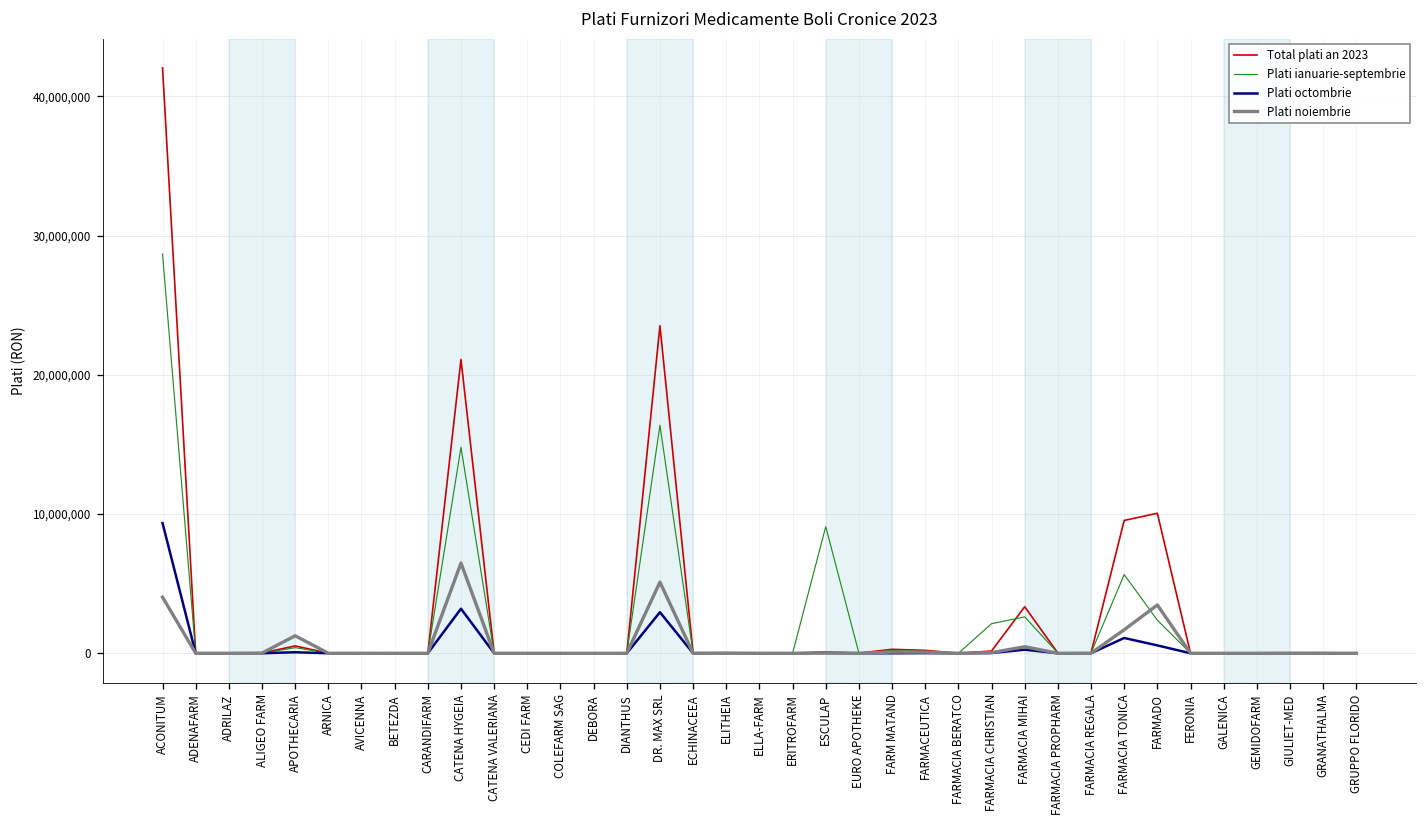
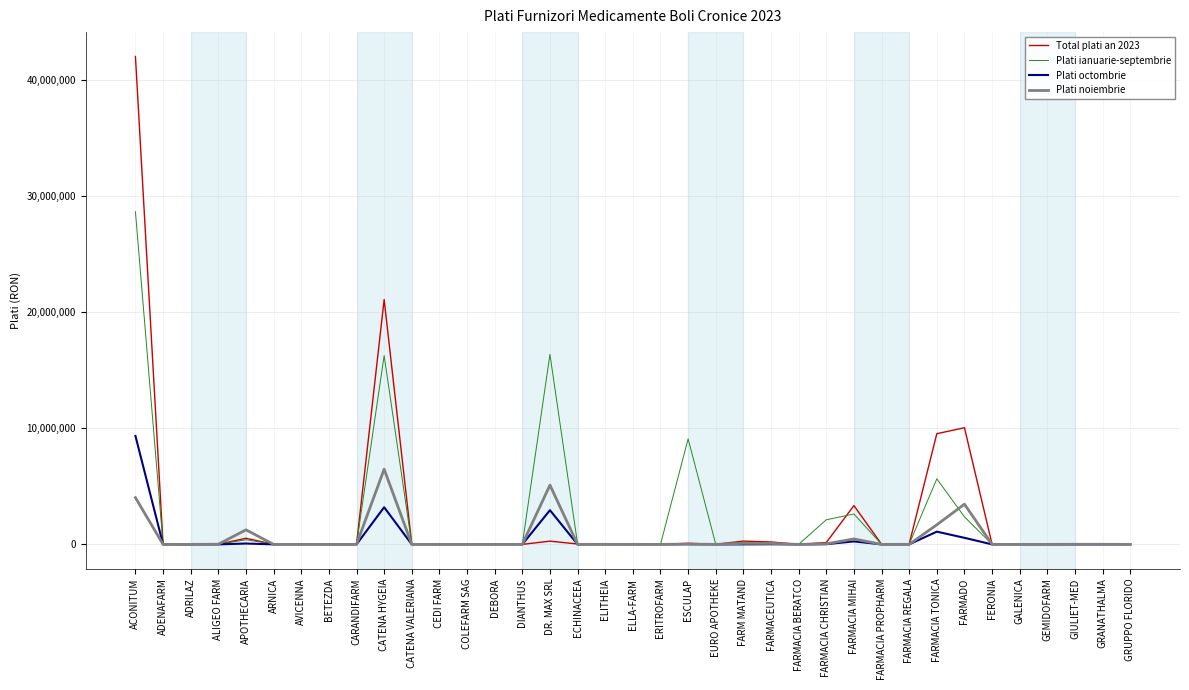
  {
    "Total plati an 2023": {
      "ACONITUM": "42,100,000",
      "CATENA HYGEIA": "21,100,000",
-     "DR. MAX SRL": "23,500,000",
+     "DR. MAX SRL": "300,000",
      "FARMACIA MIHAI": "3,300,000",
      "FARMACIA TONICA": "9,500,000",
      "FARMADO": "10,100,000"
    },
    "Plati ianuarie-septembrie": {
      "ACONITUM": "28,700,000",
-     "CATENA HYGEIA": "14,800,000",
+     "CATENA HYGEIA": "16,300,000",
      "DR. MAX SRL": "16,400,000",
      "ESCULAP": "9,100,000",
      "FARMACIA CHRISTIAN": "2,100,000",
      "FARMACIA MIHAI": "2,600,000",
      "FARMACIA TONICA": "5,700,000",
      "FARMADO": "2,400,000"
    },
    "Plati octombrie": {
      "ACONITUM": "9,300,000",
      "APOTHECARIA": "100,000",
      "CATENA HYGEIA": "3,200,000",
      "DR. MAX SRL": "2,900,000",
      "FARMACIA TONICA": "1,100,000",
      "FARMADO": "600,000"
    },
    "Plati noiembrie": {
      "ACONITUM": "4,000,000",
      "APOTHECARIA": "1,300,000",
      "CATENA HYGEIA": "6,500,000",
      "DR. MAX SRL": "5,100,000",
      "FARMACIA TONICA": "1,700,000",
      "FARMADO": "3,500,000"
    }
  }
